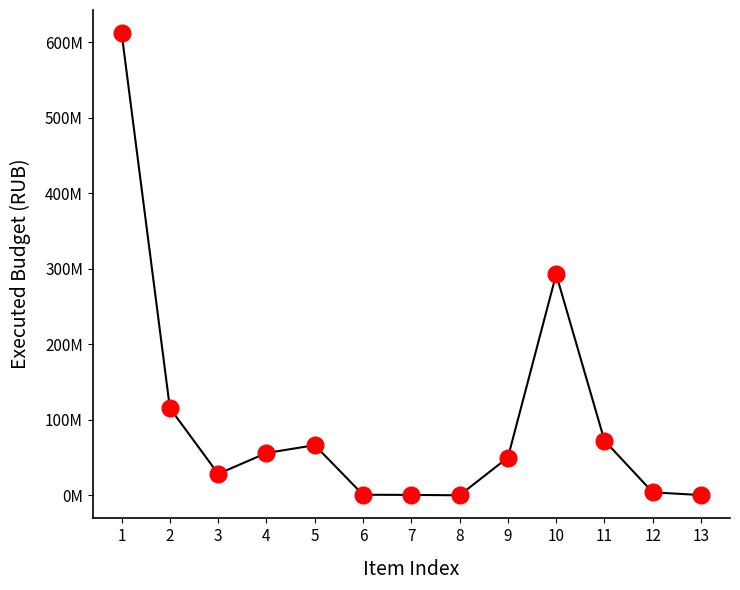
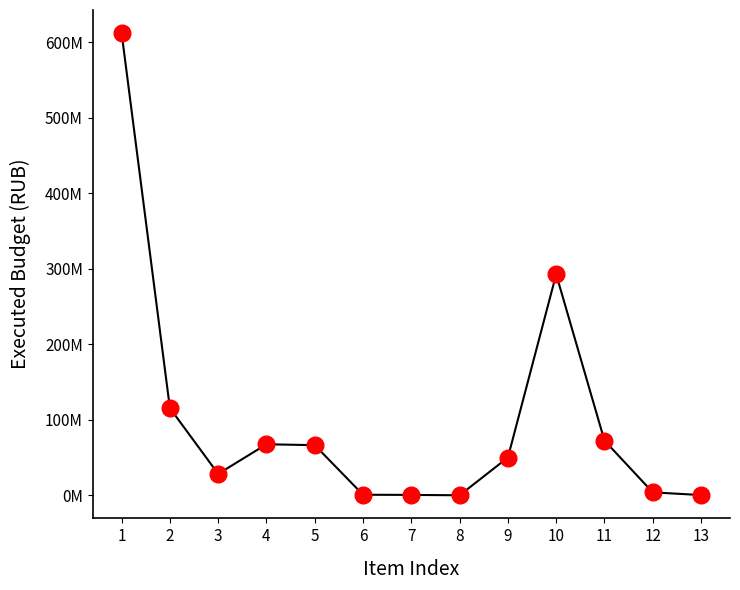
  {
    "1": 610000000,
    "2": 120000000,
    "3": 30000000,
-   "4": 60000000,
+   "4": 70000000,
    "5": 70000000,
    "6": 0,
    "7": 0,
    "8": 0,
    "9": 50000000,
    "10": 290000000,
    "11": 70000000,
    "12": 0,
    "13": 0
  }
